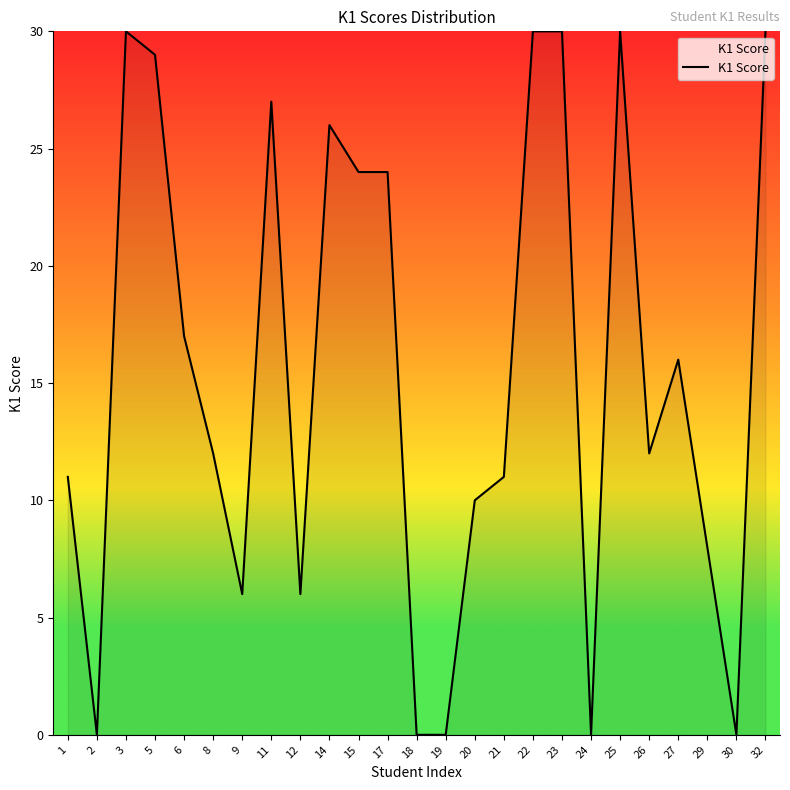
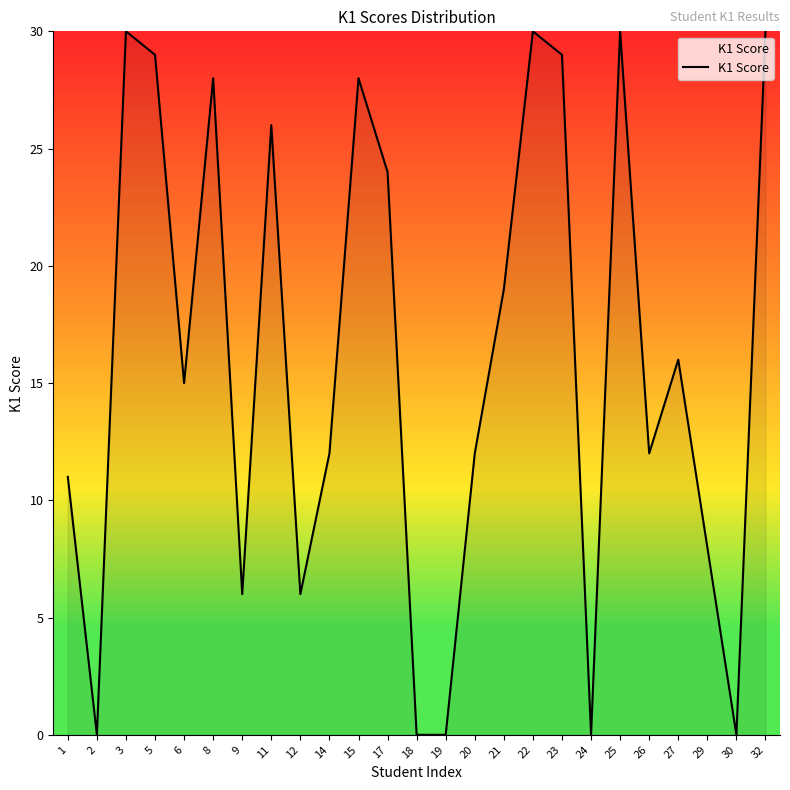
  {
    "1": 11,
    "2": 0,
    "3": 30,
    "5": 29,
-   "6": 17,
-   "8": 12,
+   "6": 15,
+   "8": 28,
    "9": 6,
-   "11": 27,
+   "11": 26,
    "12": 6,
-   "14": 26,
-   "15": 24,
+   "14": 12,
+   "15": 28,
    "17": 24,
    "18": 0,
    "19": 0,
-   "20": 10,
-   "21": 11,
+   "20": 12,
+   "21": 19,
    "22": 30,
-   "23": 30,
+   "23": 29,
    "24": 0,
    "25": 30,
    "26": 12,
    "27": 16,
    "29": 8,
    "30": 0,
    "32": 30
  }
